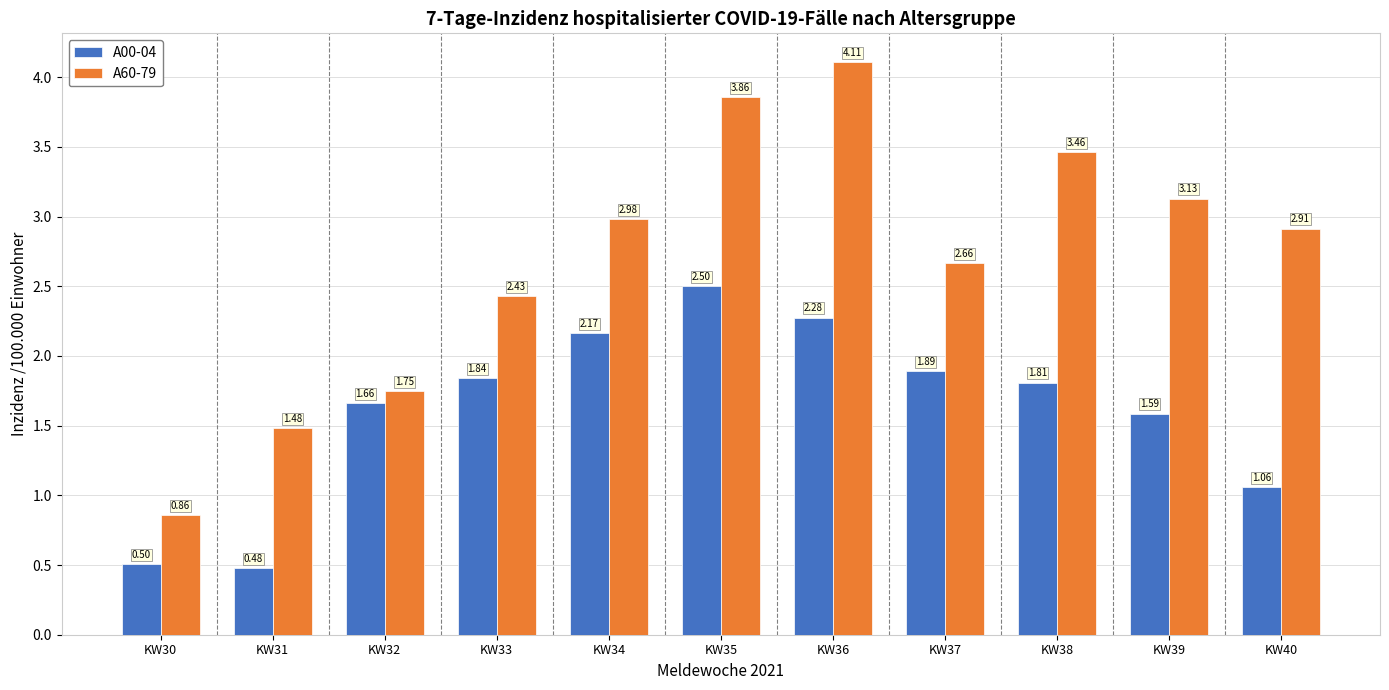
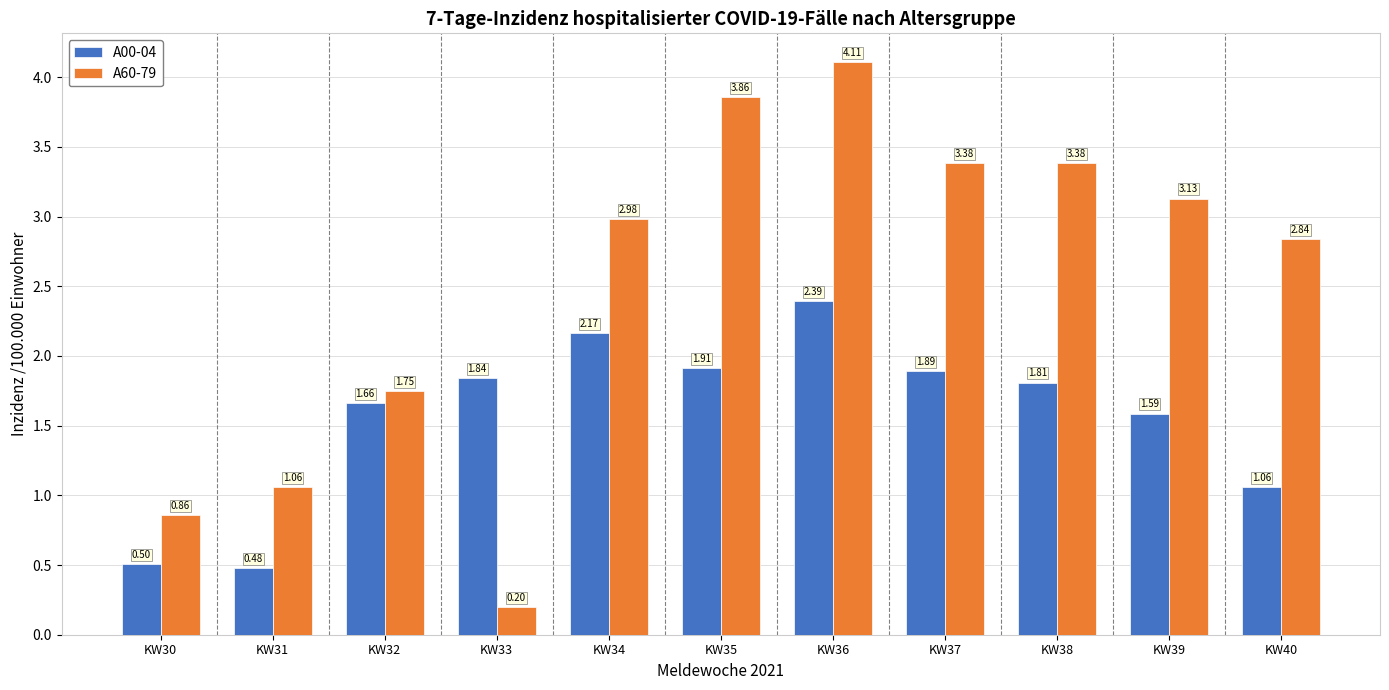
  {
    "A00-04": {
-     "KW35": 2.50,
-     "KW36": 2.28
+     "KW35": 1.91,
+     "KW36": 2.39
    },
    "A60-79": {
-     "KW31": 1.48,
-     "KW33": 2.43,
-     "KW37": 2.66,
-     "KW38": 3.46,
-     "KW40": 2.91
+     "KW31": 1.06,
+     "KW33": 0.20,
+     "KW37": 3.38,
+     "KW38": 3.38,
+     "KW40": 2.84
    }
  }
